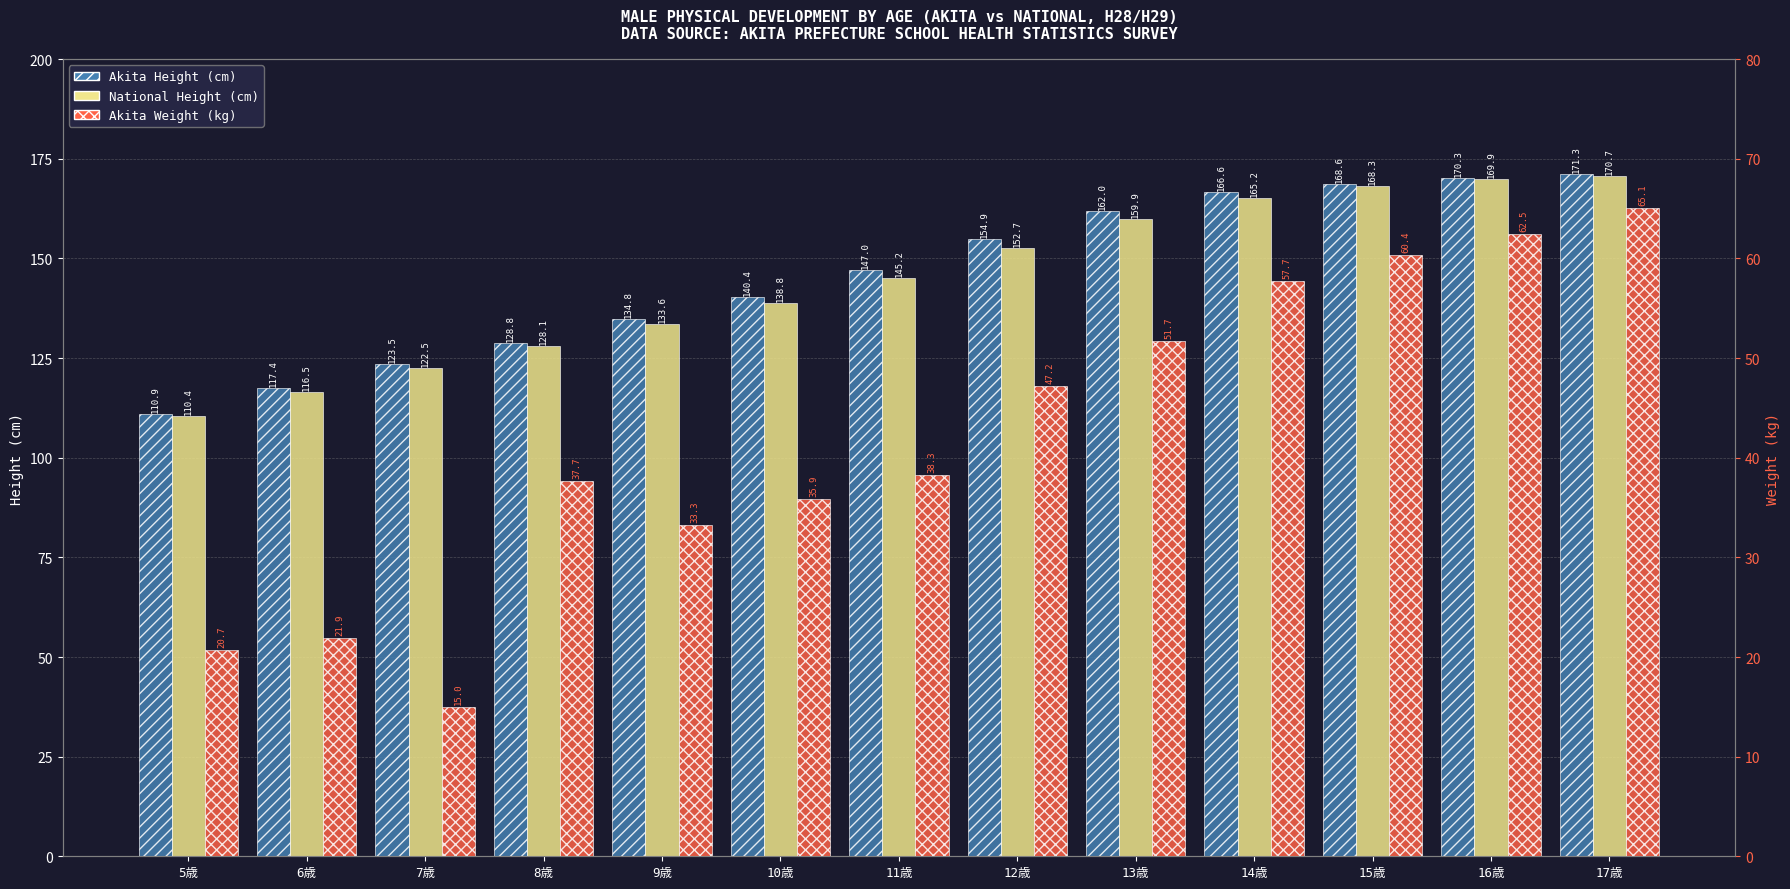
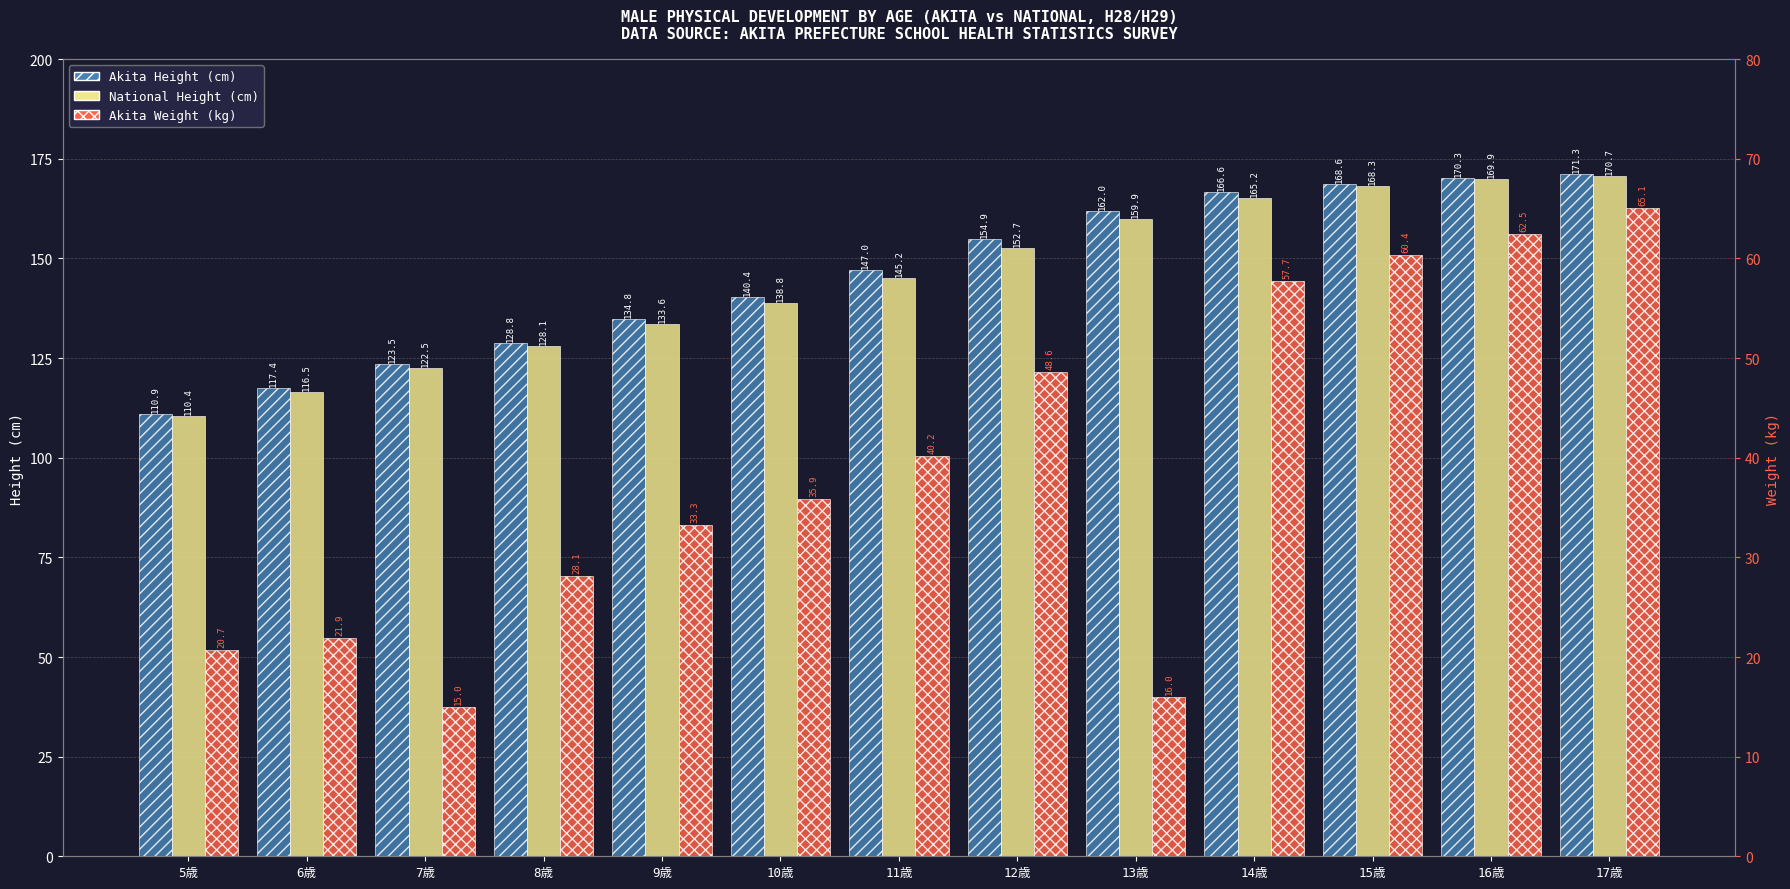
  {
    "Akita Height (cm)": {
      "5歳": 110.9,
      "6歳": 117.4,
      "7歳": 123.5,
      "8歳": 128.8,
      "9歳": 134.8,
      "10歳": 140.4,
      "11歳": 147.0,
      "12歳": 154.9,
      "13歳": 162.0,
      "14歳": 166.6,
      "15歳": 168.6,
      "16歳": 170.3,
      "17歳": 171.3
    },
    "National Height (cm)": {
      "5歳": 110.4,
      "6歳": 116.5,
      "7歳": 122.5,
      "8歳": 128.1,
      "9歳": 133.6,
      "10歳": 138.8,
      "11歳": 145.2,
      "12歳": 152.7,
      "13歳": 159.9,
      "14歳": 165.2,
      "15歳": 168.3,
      "16歳": 169.9,
      "17歳": 170.7
    },
    "Akita Weight (kg)": {
      "5歳": 20.7,
      "6歳": 21.9,
      "7歳": 15.0,
-     "8歳": 37.7,
+     "8歳": 28.1,
      "9歳": 33.3,
      "10歳": 35.9,
-     "11歳": 38.3,
-     "12歳": 47.2,
-     "13歳": 51.7,
+     "11歳": 40.2,
+     "12歳": 48.6,
+     "13歳": 16.0,
      "14歳": 57.7,
      "15歳": 60.4,
      "16歳": 62.5,
      "17歳": 65.1
    }
  }
